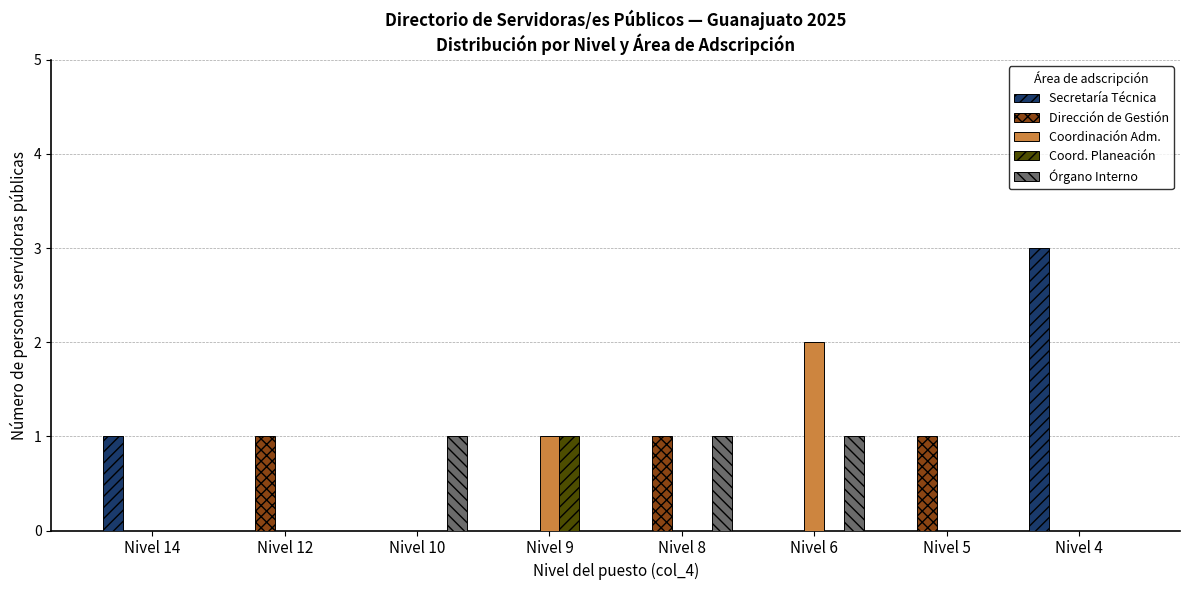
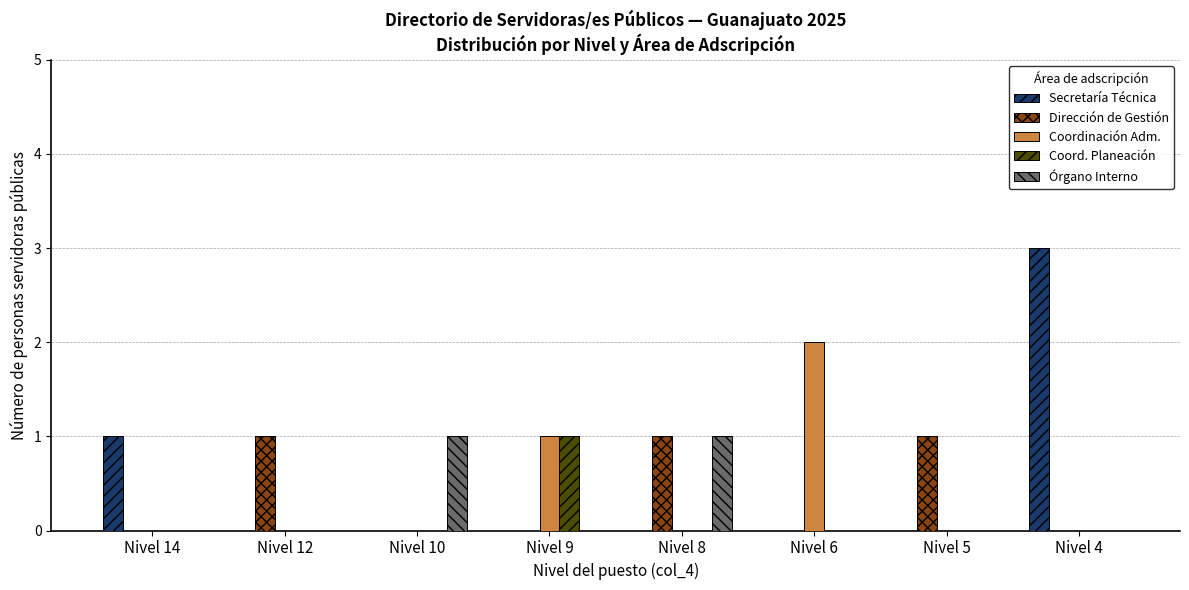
  {
    "Secretaría Técnica": {
      "Nivel 14": 1,
      "Nivel 12": 0,
      "Nivel 10": 0,
      "Nivel 9": 0,
      "Nivel 8": 0,
      "Nivel 6": 0,
      "Nivel 5": 0,
      "Nivel 4": 3
    },
    "Dirección de Gestión": {
      "Nivel 14": 0,
      "Nivel 12": 1,
      "Nivel 10": 0,
      "Nivel 9": 0,
      "Nivel 8": 1,
      "Nivel 6": 0,
      "Nivel 5": 1,
      "Nivel 4": 0
    },
    "Coordinación Adm.": {
      "Nivel 14": 0,
      "Nivel 12": 0,
      "Nivel 10": 0,
      "Nivel 9": 1,
      "Nivel 8": 0,
      "Nivel 6": 2,
      "Nivel 5": 0,
      "Nivel 4": 0
    },
    "Coord. Planeación": {
      "Nivel 14": 0,
      "Nivel 12": 0,
      "Nivel 10": 0,
      "Nivel 9": 1,
      "Nivel 8": 0,
      "Nivel 6": 0,
      "Nivel 5": 0,
      "Nivel 4": 0
    },
    "Órgano Interno": {
      "Nivel 14": 0,
      "Nivel 12": 0,
      "Nivel 10": 1,
      "Nivel 9": 0,
      "Nivel 8": 1,
-     "Nivel 6": 1,
+     "Nivel 6": 0,
      "Nivel 5": 0,
      "Nivel 4": 0
    }
  }
